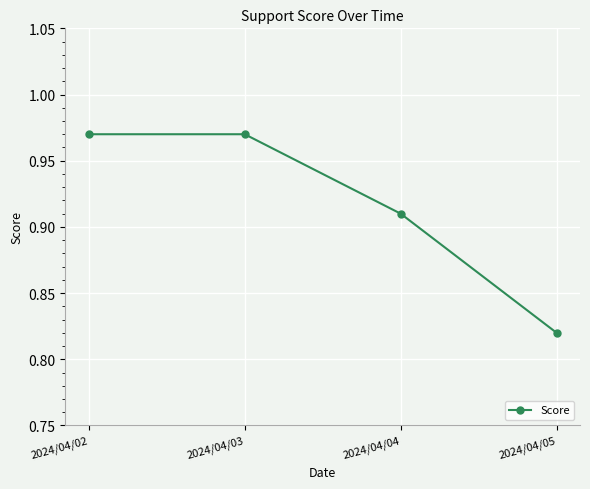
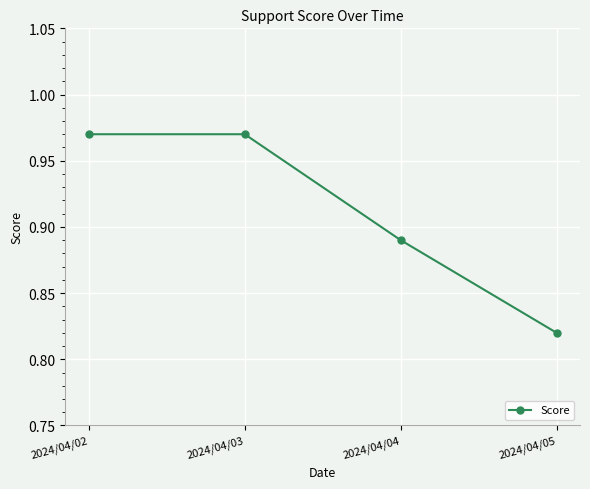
  {
    "2024/04/02": 0.97,
    "2024/04/03": 0.97,
-   "2024/04/04": 0.91,
+   "2024/04/04": 0.89,
    "2024/04/05": 0.82
  }
